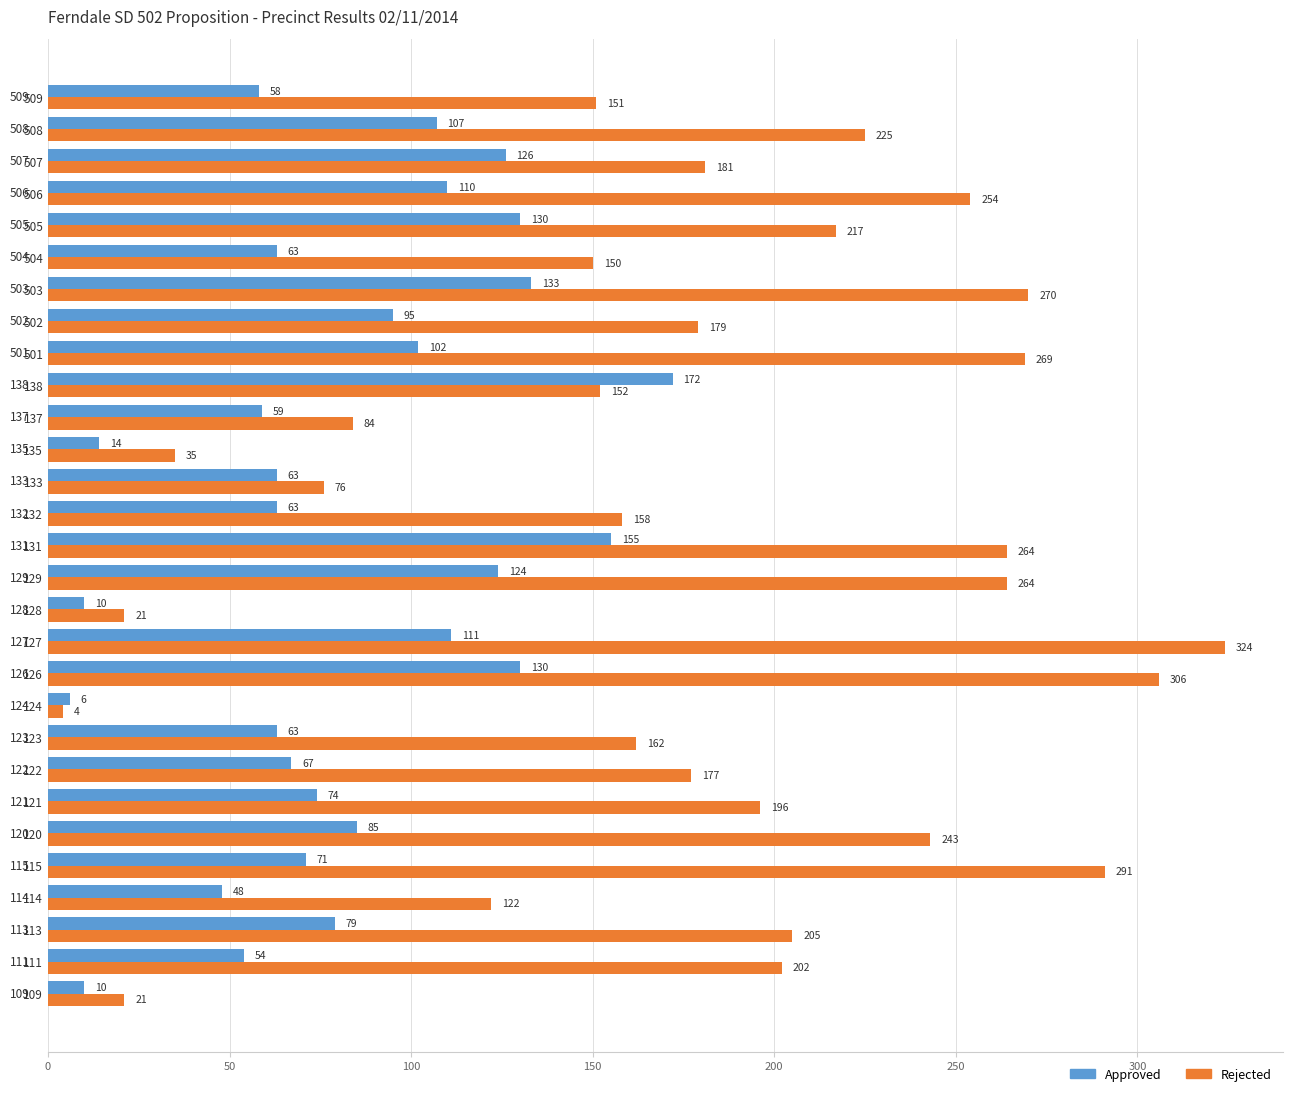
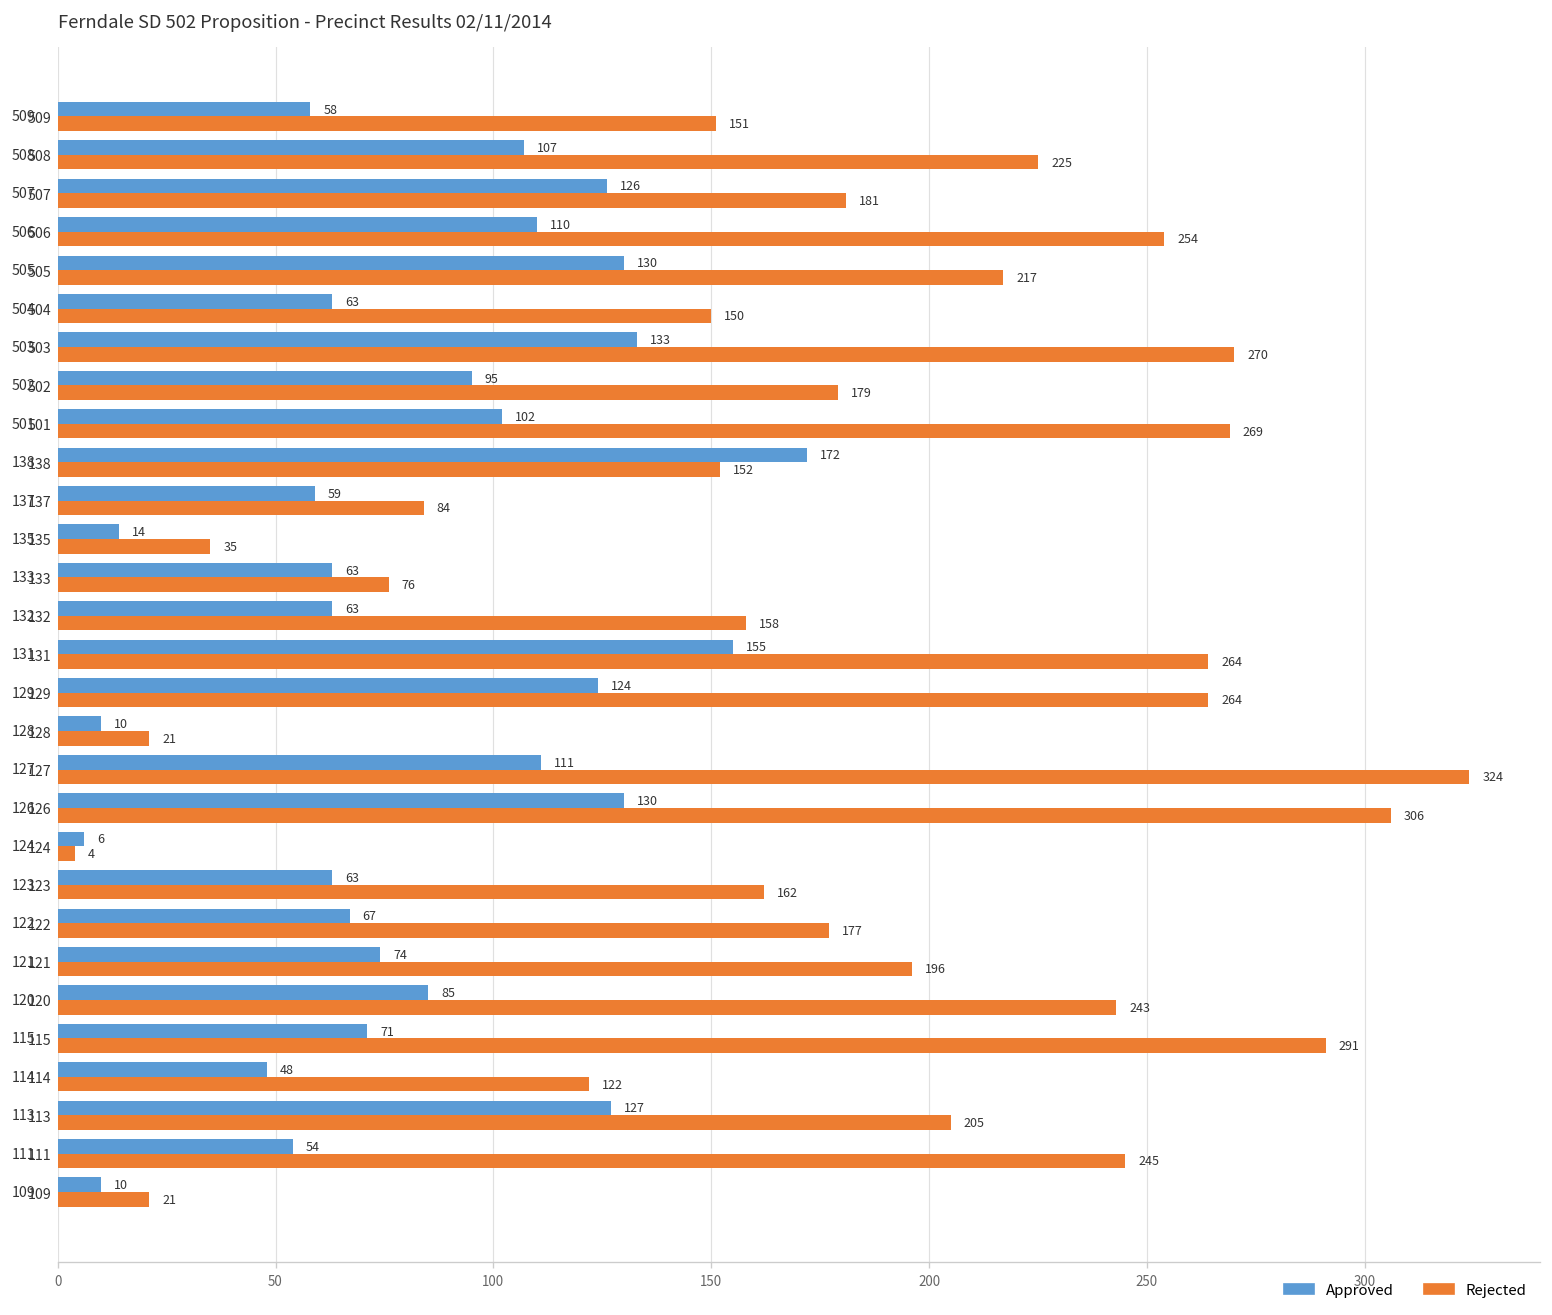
  {
    "Approved": {
      "509": 58,
      "508": 107,
      "507": 126,
      "506": 110,
      "505": 130,
      "504": 63,
      "503": 133,
      "502": 95,
      "501": 102,
      "138": 172,
      "137": 59,
      "135": 14,
      "133": 63,
      "132": 63,
      "131": 155,
      "129": 124,
      "128": 10,
      "127": 111,
      "126": 130,
      "124": 6,
      "123": 63,
      "122": 67,
      "121": 74,
      "120": 85,
      "115": 71,
      "114": 48,
-     "113": 79,
+     "113": 127,
      "111": 54,
      "109": 10
    },
    "Rejected": {
      "509": 151,
      "508": 225,
      "507": 181,
      "506": 254,
      "505": 217,
      "504": 150,
      "503": 270,
      "502": 179,
      "501": 269,
      "138": 152,
      "137": 84,
      "135": 35,
      "133": 76,
      "132": 158,
      "131": 264,
      "129": 264,
      "128": 21,
      "127": 324,
      "126": 306,
      "124": 4,
      "123": 162,
      "122": 177,
      "121": 196,
      "120": 243,
      "115": 291,
      "114": 122,
      "113": 205,
-     "111": 202,
+     "111": 245,
      "109": 21
    }
  }
